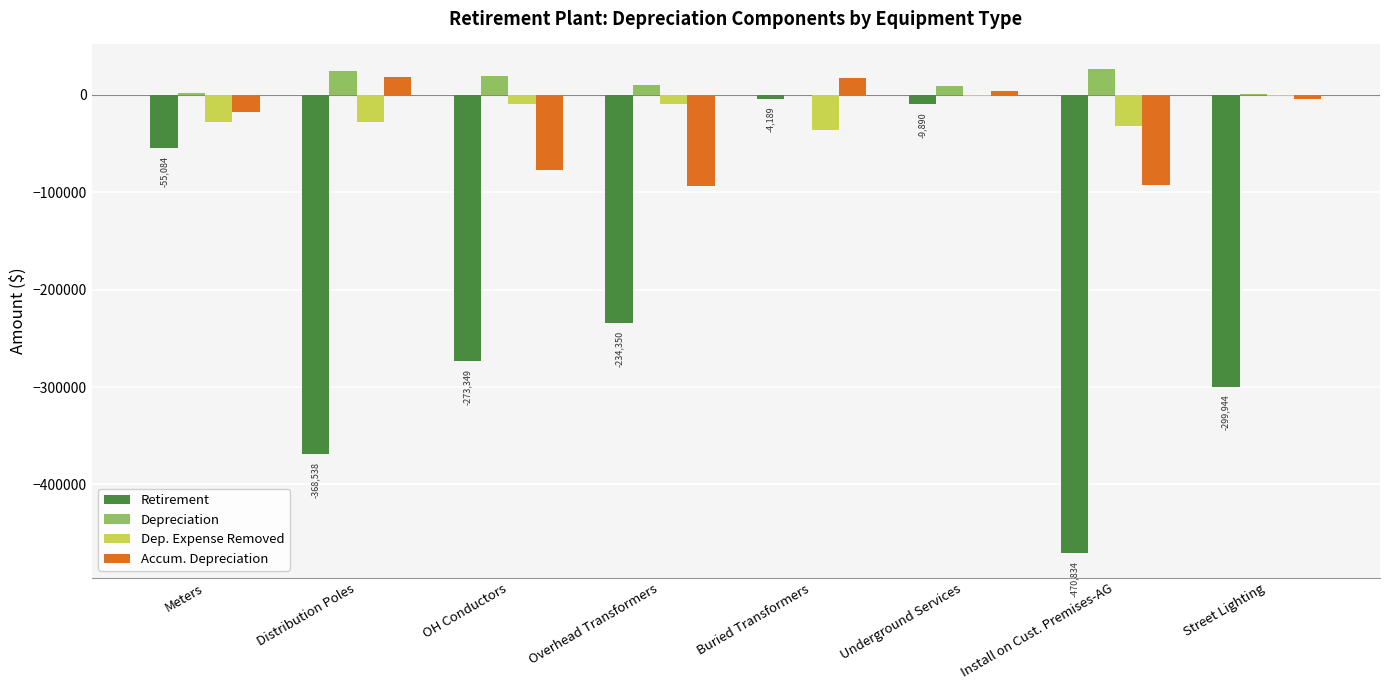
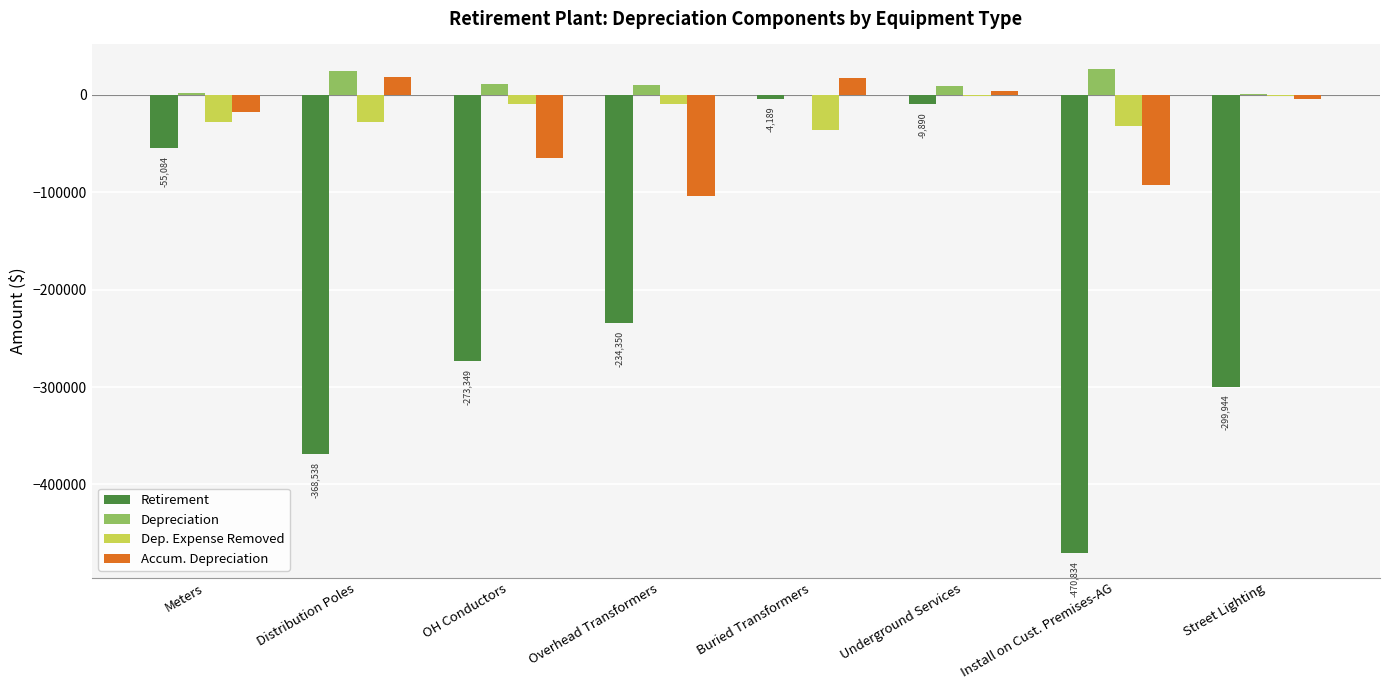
  {
    "Retirement": {
      "Meters": "-55,084",
      "Distribution Poles": "-368,538",
      "OH Conductors": "-273,349",
      "Overhead Transformers": "-234,350",
      "Buried Transformers": "-4,189",
      "Underground Services": "-9,890",
      "Install on Cust. Premises-AG": "-470,834",
      "Street Lighting": "-299,944"
    },
    "Depreciation": {
      "Distribution Poles": "20000",
-     "OH Conductors": "20000",
+     "OH Conductors": "10000",
      "Overhead Transformers": "10000",
      "Underground Services": "10000",
      "Install on Cust. Premises-AG": "30000"
    },
    "Dep. Expense Removed": {
      "Meters": "-30000",
      "Distribution Poles": "-30000",
      "OH Conductors": "-10000",
      "Overhead Transformers": "-10000",
      "Buried Transformers": "-40000",
      "Install on Cust. Premises-AG": "-30000"
    },
    "Accum. Depreciation": {
      "Meters": "-20000",
      "Distribution Poles": "20000",
-     "OH Conductors": "-80000",
-     "Overhead Transformers": "-90000",
+     "OH Conductors": "-60000",
+     "Overhead Transformers": "-100000",
      "Buried Transformers": "20000",
      "Underground Services": "0",
      "Install on Cust. Premises-AG": "-90000",
      "Street Lighting": "0"
    }
  }
